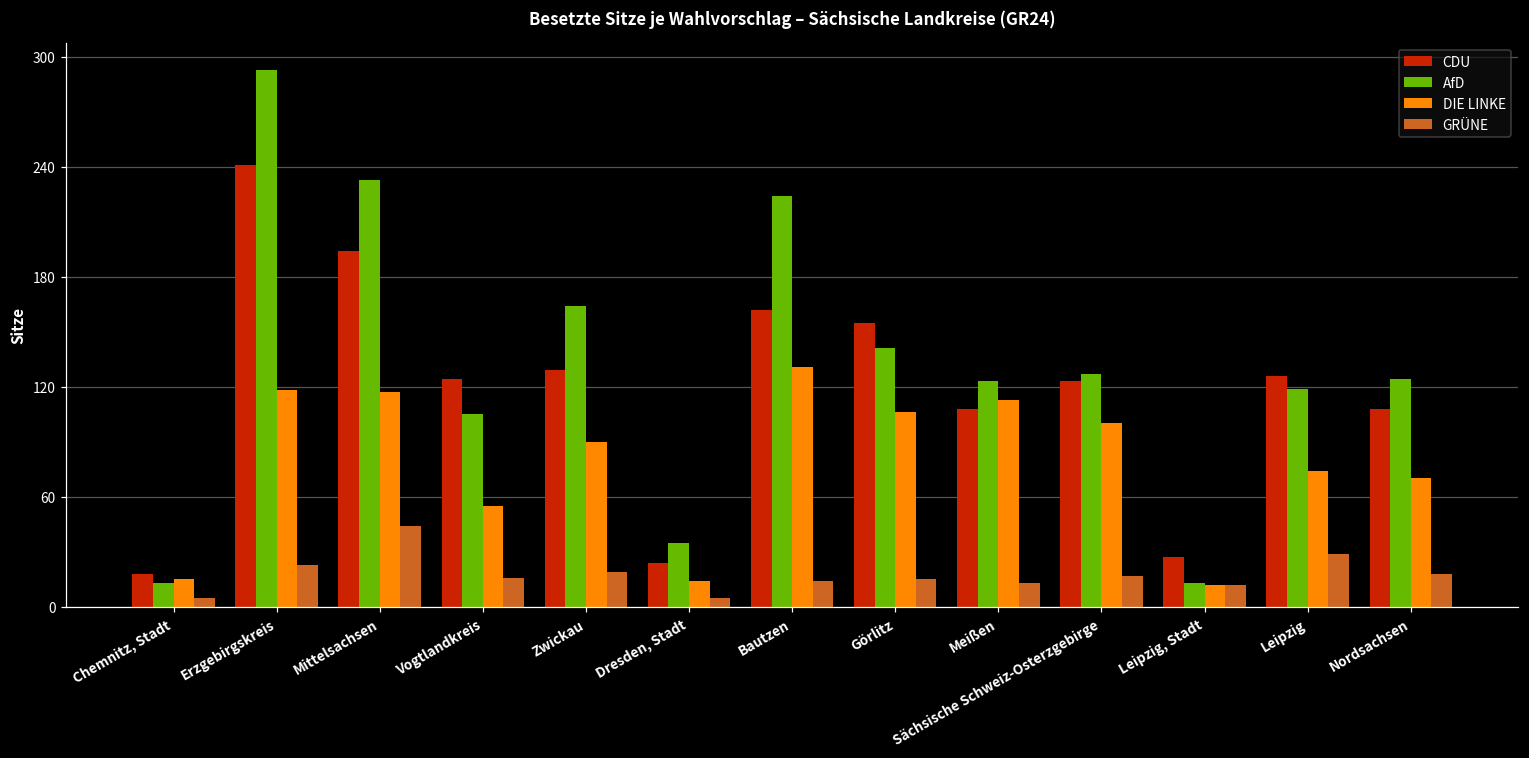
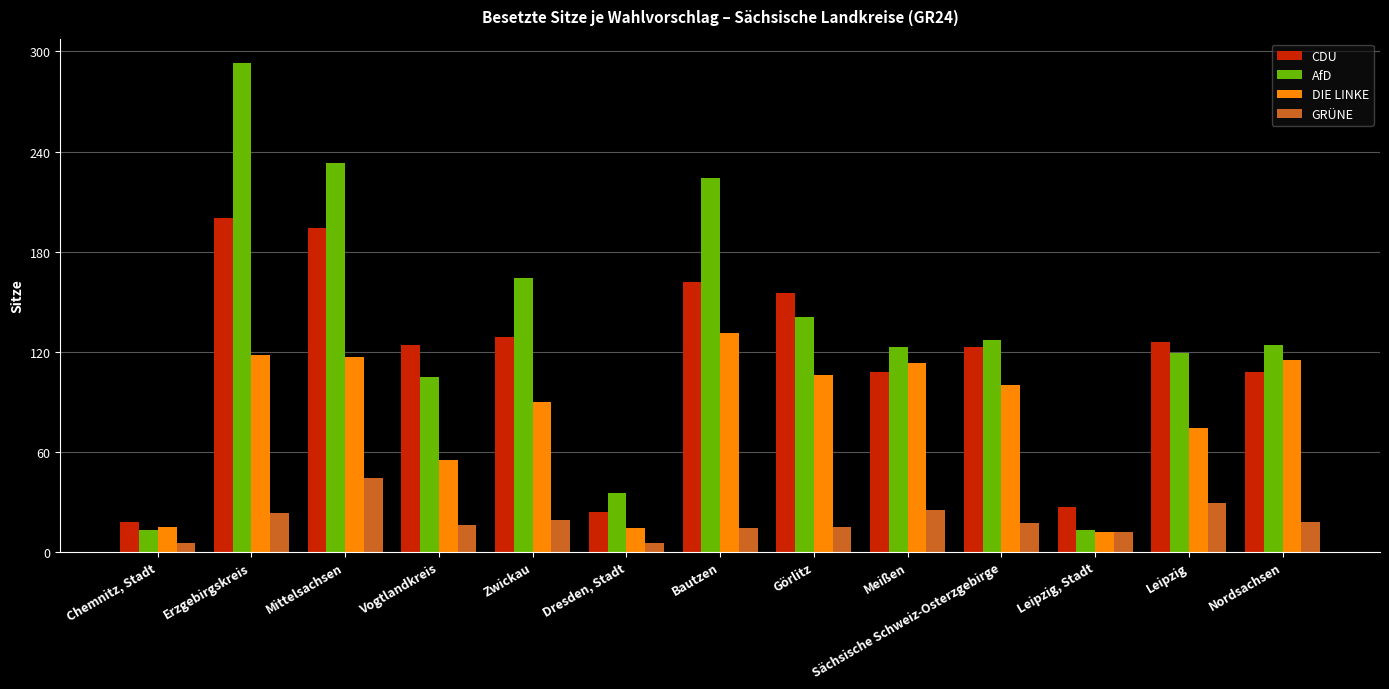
  {
    "CDU": {
      "Chemnitz, Stadt": 18,
-     "Erzgebirgskreis": 241,
+     "Erzgebirgskreis": 200,
      "Mittelsachsen": 194,
      "Vogtlandkreis": 124,
      "Zwickau": 129,
      "Dresden, Stadt": 24,
      "Bautzen": 162,
      "Görlitz": 155,
      "Meißen": 108,
      "Sächsische Schweiz-Osterzgebirge": 123,
      "Leipzig, Stadt": 27,
      "Leipzig": 126,
      "Nordsachsen": 108
    },
    "AfD": {
      "Chemnitz, Stadt": 13,
      "Erzgebirgskreis": 293,
      "Mittelsachsen": 233,
      "Vogtlandkreis": 105,
      "Zwickau": 164,
      "Dresden, Stadt": 35,
      "Bautzen": 224,
      "Görlitz": 141,
      "Meißen": 123,
      "Sächsische Schweiz-Osterzgebirge": 127,
      "Leipzig, Stadt": 13,
      "Leipzig": 119,
      "Nordsachsen": 124
    },
    "DIE LINKE": {
      "Chemnitz, Stadt": 15,
      "Erzgebirgskreis": 118,
      "Mittelsachsen": 117,
      "Vogtlandkreis": 55,
      "Zwickau": 90,
      "Dresden, Stadt": 14,
      "Bautzen": 131,
      "Görlitz": 106,
      "Meißen": 113,
      "Sächsische Schweiz-Osterzgebirge": 100,
      "Leipzig, Stadt": 12,
      "Leipzig": 74,
-     "Nordsachsen": 70
+     "Nordsachsen": 115
    },
    "GRÜNE": {
      "Chemnitz, Stadt": 5,
      "Erzgebirgskreis": 23,
      "Mittelsachsen": 44,
      "Vogtlandkreis": 16,
      "Zwickau": 19,
      "Dresden, Stadt": 5,
      "Bautzen": 14,
      "Görlitz": 15,
-     "Meißen": 13,
+     "Meißen": 25,
      "Sächsische Schweiz-Osterzgebirge": 17,
      "Leipzig, Stadt": 12,
      "Leipzig": 29,
      "Nordsachsen": 18
    }
  }
